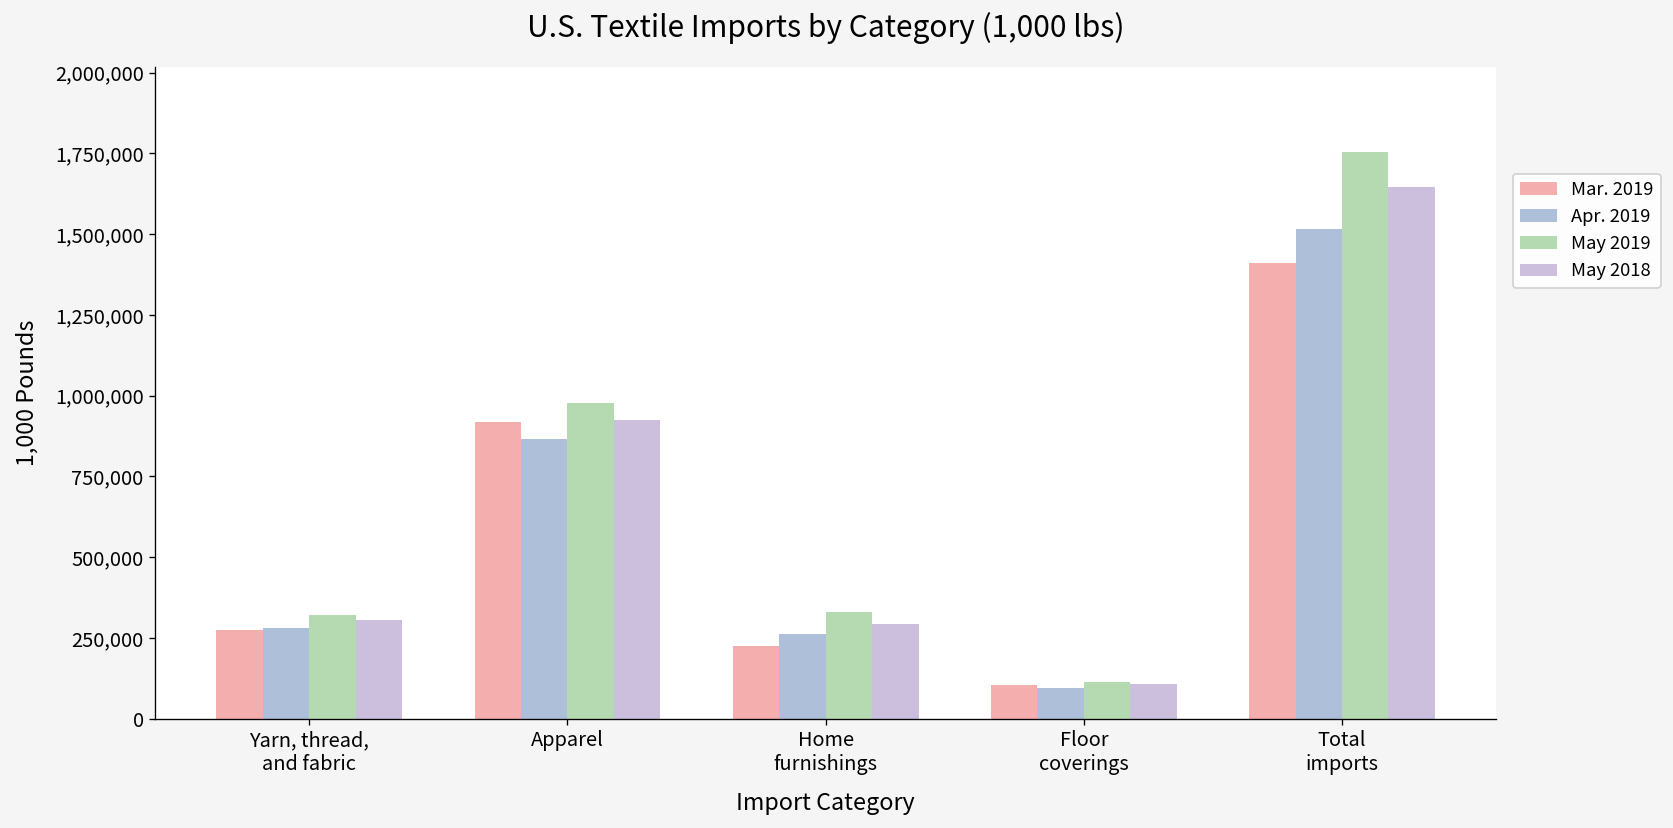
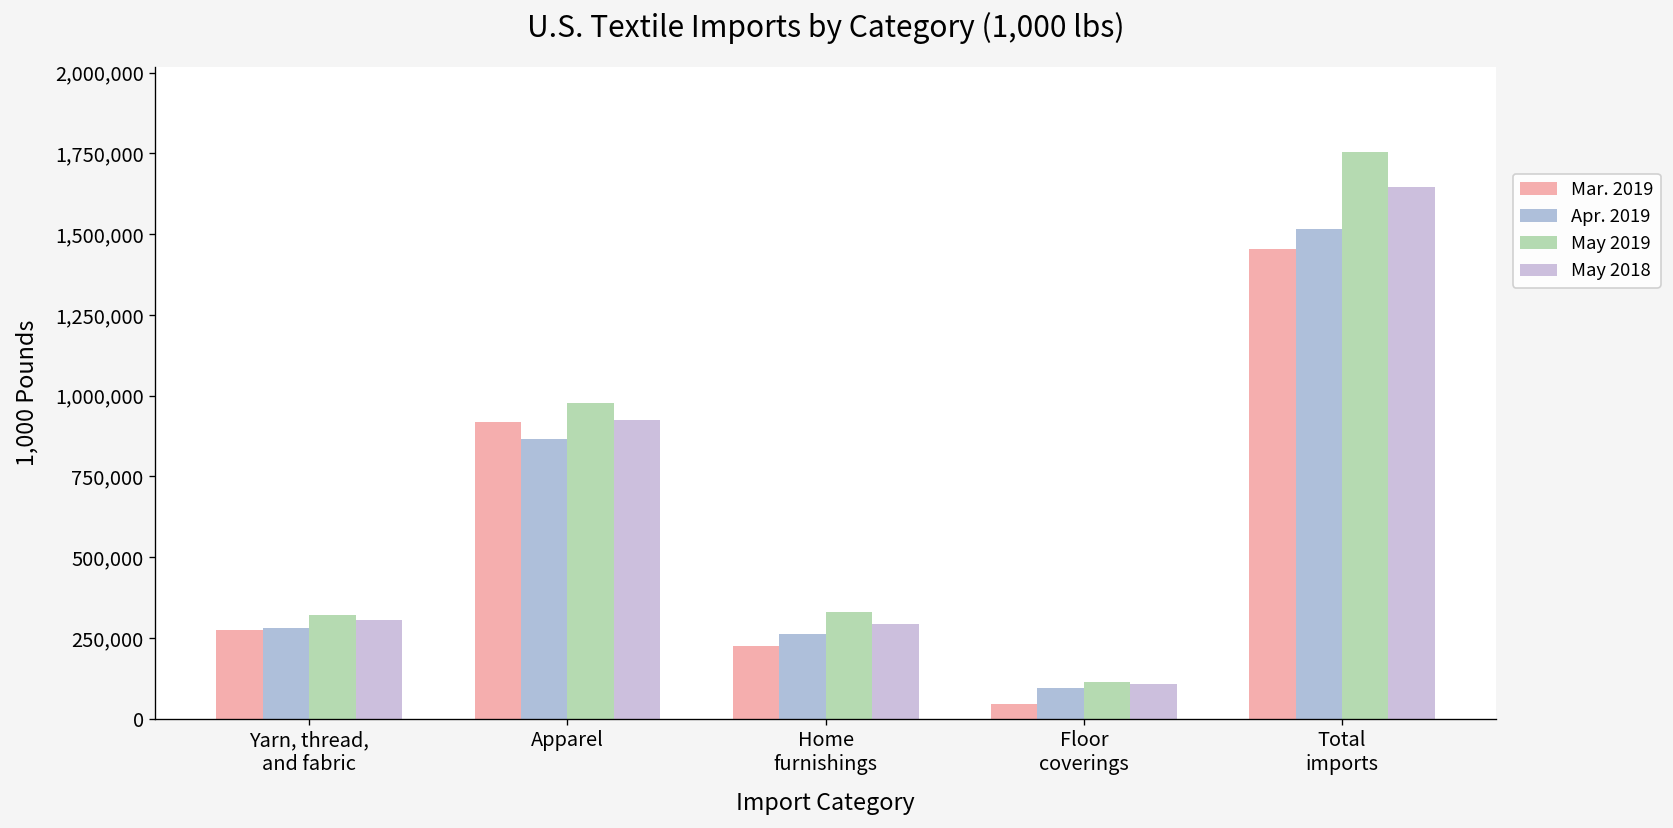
  {
    "Mar. 2019": {
      "Yarn, thread, and fabric": "270,000",
      "Apparel": "920,000",
      "Home furnishings": "220,000",
-     "Floor coverings": "100,000",
-     "Total imports": "1,410,000"
+     "Floor coverings": "50,000",
+     "Total imports": "1,450,000"
    }
  }
